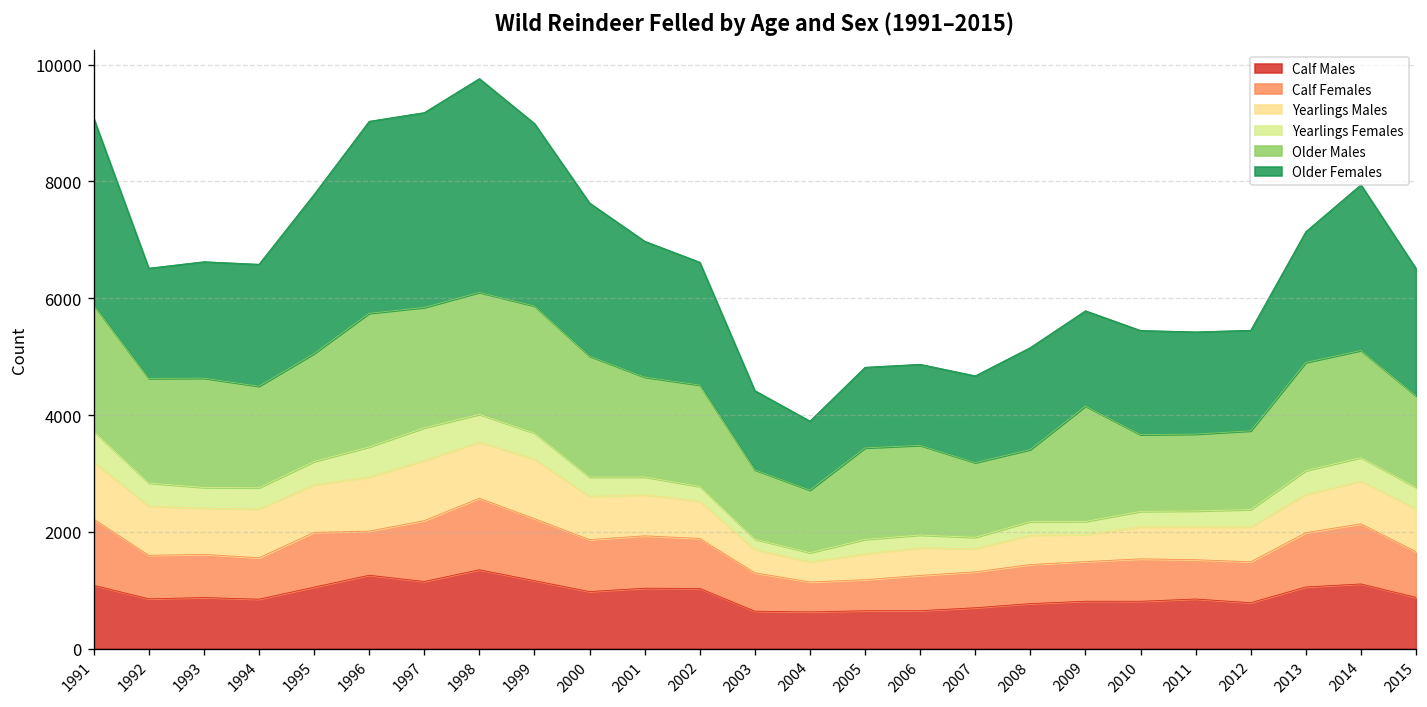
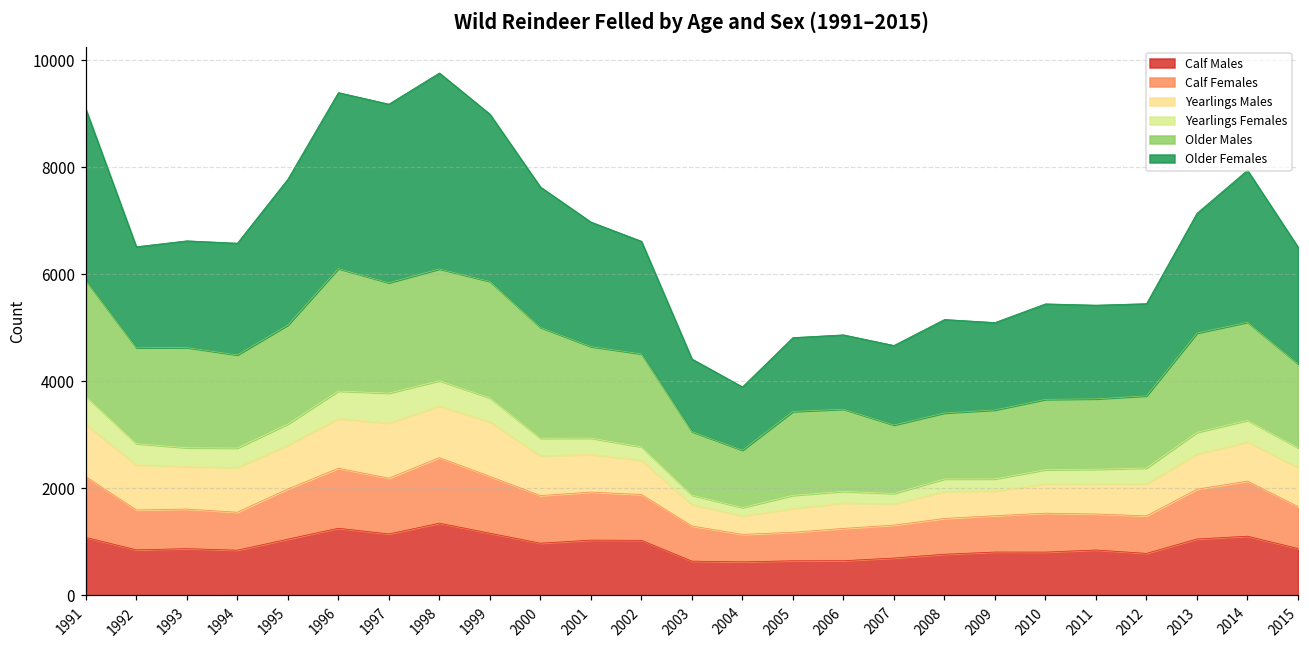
  {
    "Calf Males": {
      "1991": 1100,
      "1992": 900,
      "1993": 900,
      "1994": 800,
      "1995": 1100,
      "1996": 1300,
      "1997": 1100,
      "1998": 1300,
      "1999": 1200,
      "2000": 1000,
      "2001": 1000,
      "2002": 1000,
      "2003": 600,
      "2004": 600,
      "2005": 600,
      "2006": 600,
      "2007": 700,
      "2008": 800,
      "2009": 800,
      "2010": 800,
      "2011": 800,
      "2012": 800,
      "2013": 1100,
      "2014": 1100,
      "2015": 900
    },
    "Calf Females": {
      "1991": 1100,
      "1992": 700,
      "1993": 700,
      "1994": 700,
      "1995": 900,
-     "1996": 800,
+     "1996": 1100,
      "1997": 1000,
      "1998": 1200,
      "1999": 1100,
      "2000": 900,
      "2001": 900,
      "2002": 900,
      "2003": 700,
      "2004": 500,
      "2005": 500,
      "2006": 600,
      "2007": 600,
      "2008": 700,
      "2009": 700,
      "2010": 700,
      "2011": 700,
      "2012": 700,
      "2013": 900,
      "2014": 1000,
      "2015": 800
    },
    "Older Males": {
      "1991": 2200,
      "1992": 1800,
      "1993": 1900,
      "1994": 1700,
      "1995": 1800,
      "1996": 2300,
      "1997": 2100,
      "1998": 2100,
      "1999": 2200,
      "2000": 2100,
      "2001": 1700,
      "2002": 1700,
      "2003": 1200,
      "2004": 1100,
      "2005": 1600,
      "2006": 1500,
      "2007": 1300,
      "2008": 1200,
-     "2009": 2000,
+     "2009": 1300,
      "2010": 1300,
      "2011": 1300,
      "2012": 1300,
      "2013": 1900,
      "2014": 1800,
      "2015": 1600
    },
    "Older Females": {
      "1991": 3200,
      "1992": 1900,
      "1993": 2000,
      "1994": 2100,
      "1995": 2700,
      "1996": 3300,
      "1997": 3300,
      "1998": 3700,
      "1999": 3100,
      "2000": 2600,
      "2001": 2300,
      "2002": 2100,
      "2003": 1400,
      "2004": 1200,
      "2005": 1400,
      "2006": 1400,
      "2007": 1500,
      "2008": 1700,
      "2009": 1600,
      "2010": 1800,
      "2011": 1800,
      "2012": 1700,
      "2013": 2200,
      "2014": 2800,
      "2015": 2200
    }
  }
